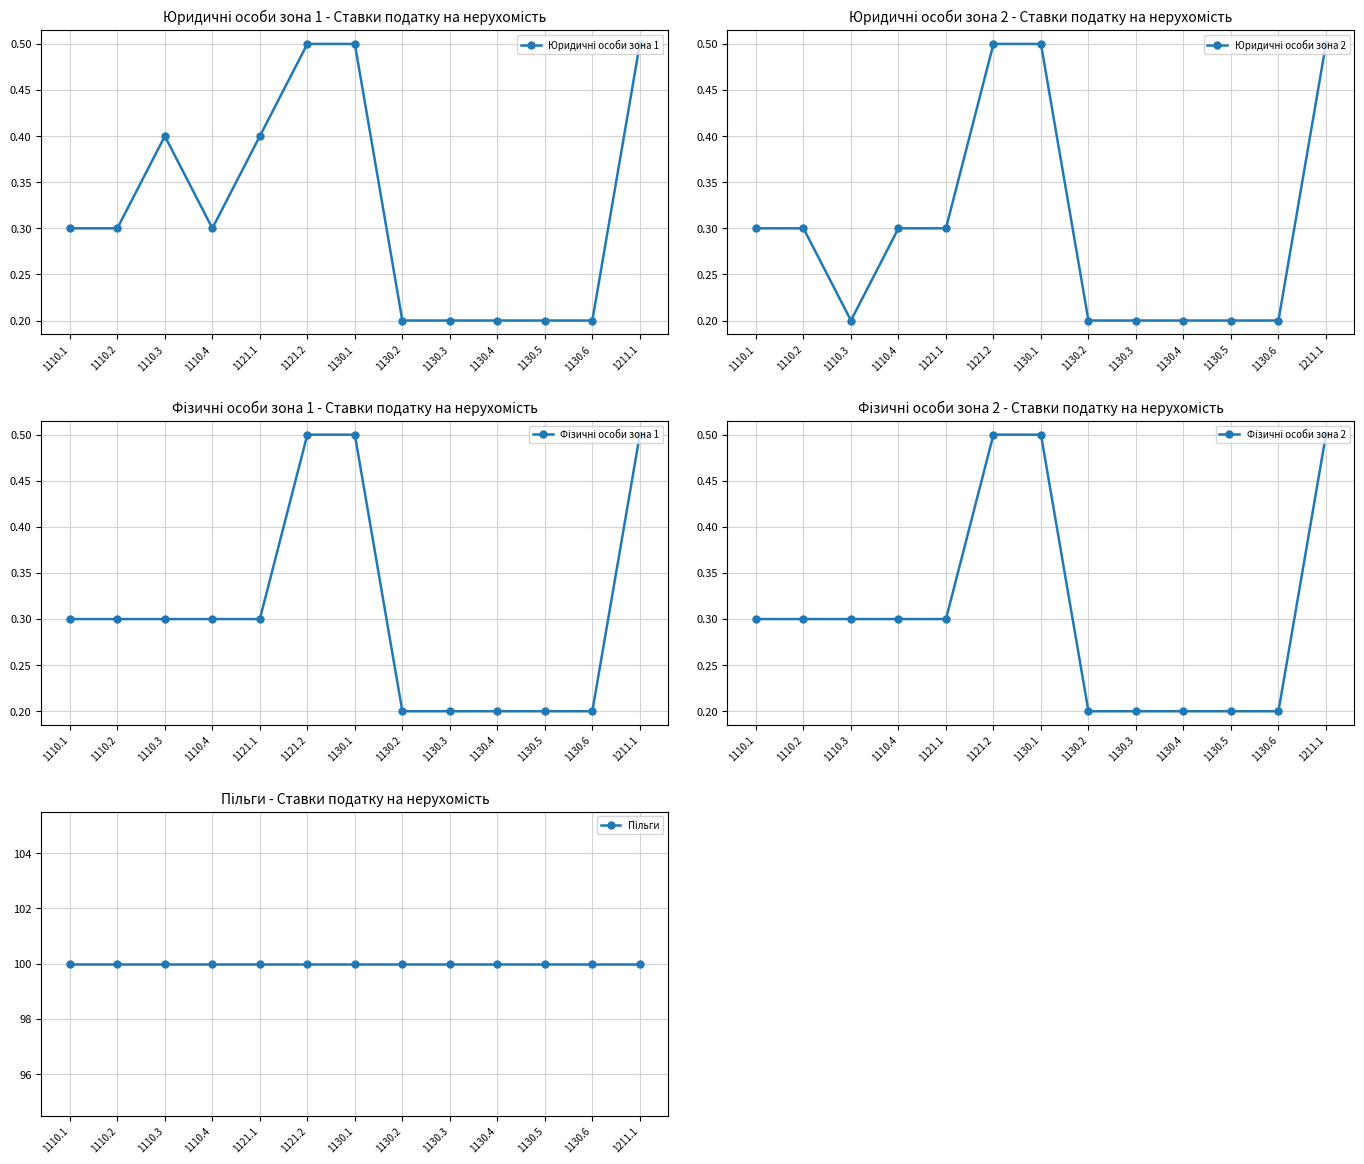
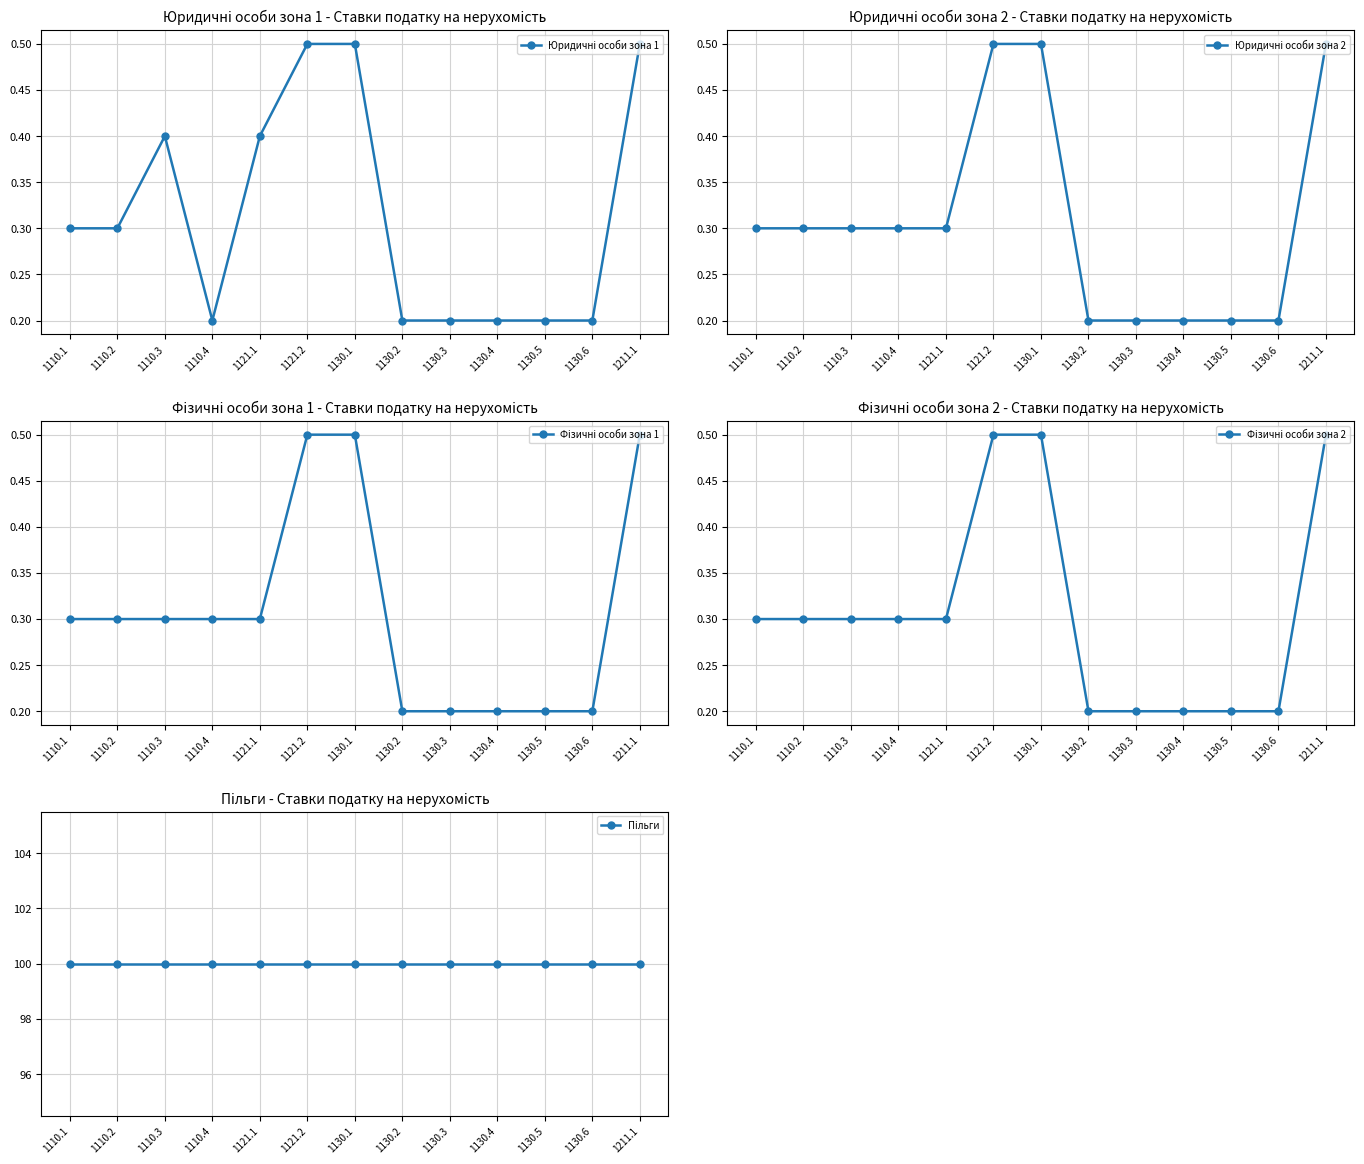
  {
    "Юридичні особи зона 1 - Ставки податку на нерухомість": {
      "1110.1": 0.3,
      "1110.2": 0.3,
      "1110.3": 0.4,
-     "1110.4": 0.3,
+     "1110.4": 0.2,
      "1121.1": 0.4,
      "1121.2": 0.5,
      "1130.1": 0.5,
      "1130.2": 0.2,
      "1130.3": 0.2,
      "1130.4": 0.2,
      "1130.5": 0.2,
      "1130.6": 0.2
    },
    "Юридичні особи зона 2 - Ставки податку на нерухомість": {
      "1110.1": 0.3,
      "1110.2": 0.3,
-     "1110.3": 0.2,
+     "1110.3": 0.3,
      "1110.4": 0.3,
      "1121.1": 0.3,
      "1121.2": 0.5,
      "1130.1": 0.5,
      "1130.2": 0.2,
      "1130.3": 0.2,
      "1130.4": 0.2,
      "1130.5": 0.2,
      "1130.6": 0.2
    },
    "Фізичні особи зона 1 - Ставки податку на нерухомість": {
      "1110.1": 0.30,
      "1110.2": 0.30,
      "1110.3": 0.30,
      "1110.4": 0.30,
      "1121.1": 0.30,
      "1121.2": 0.50,
      "1130.1": 0.50,
      "1130.2": 0.20,
      "1130.3": 0.20,
      "1130.4": 0.20,
      "1130.5": 0.20,
      "1130.6": 0.20
    },
    "Фізичні особи зона 2 - Ставки податку на нерухомість": {
      "1110.1": 0.30,
      "1110.2": 0.30,
      "1110.3": 0.30,
      "1110.4": 0.30,
      "1121.1": 0.30,
      "1121.2": 0.50,
      "1130.1": 0.50,
      "1130.2": 0.20,
      "1130.3": 0.20,
      "1130.4": 0.20,
      "1130.5": 0.20,
      "1130.6": 0.20
    },
    "Пільги - Ставки податку на нерухомість": {
      "1110.1": 100.0,
      "1110.2": 100.0,
      "1110.3": 100.0,
      "1110.4": 100.0,
      "1121.1": 100.0,
      "1121.2": 100.0,
      "1130.1": 100.0,
      "1130.2": 100.0,
      "1130.3": 100.0,
      "1130.4": 100.0,
      "1130.5": 100.0,
      "1130.6": 100.0,
      "1211.1": 100.0
    }
  }
